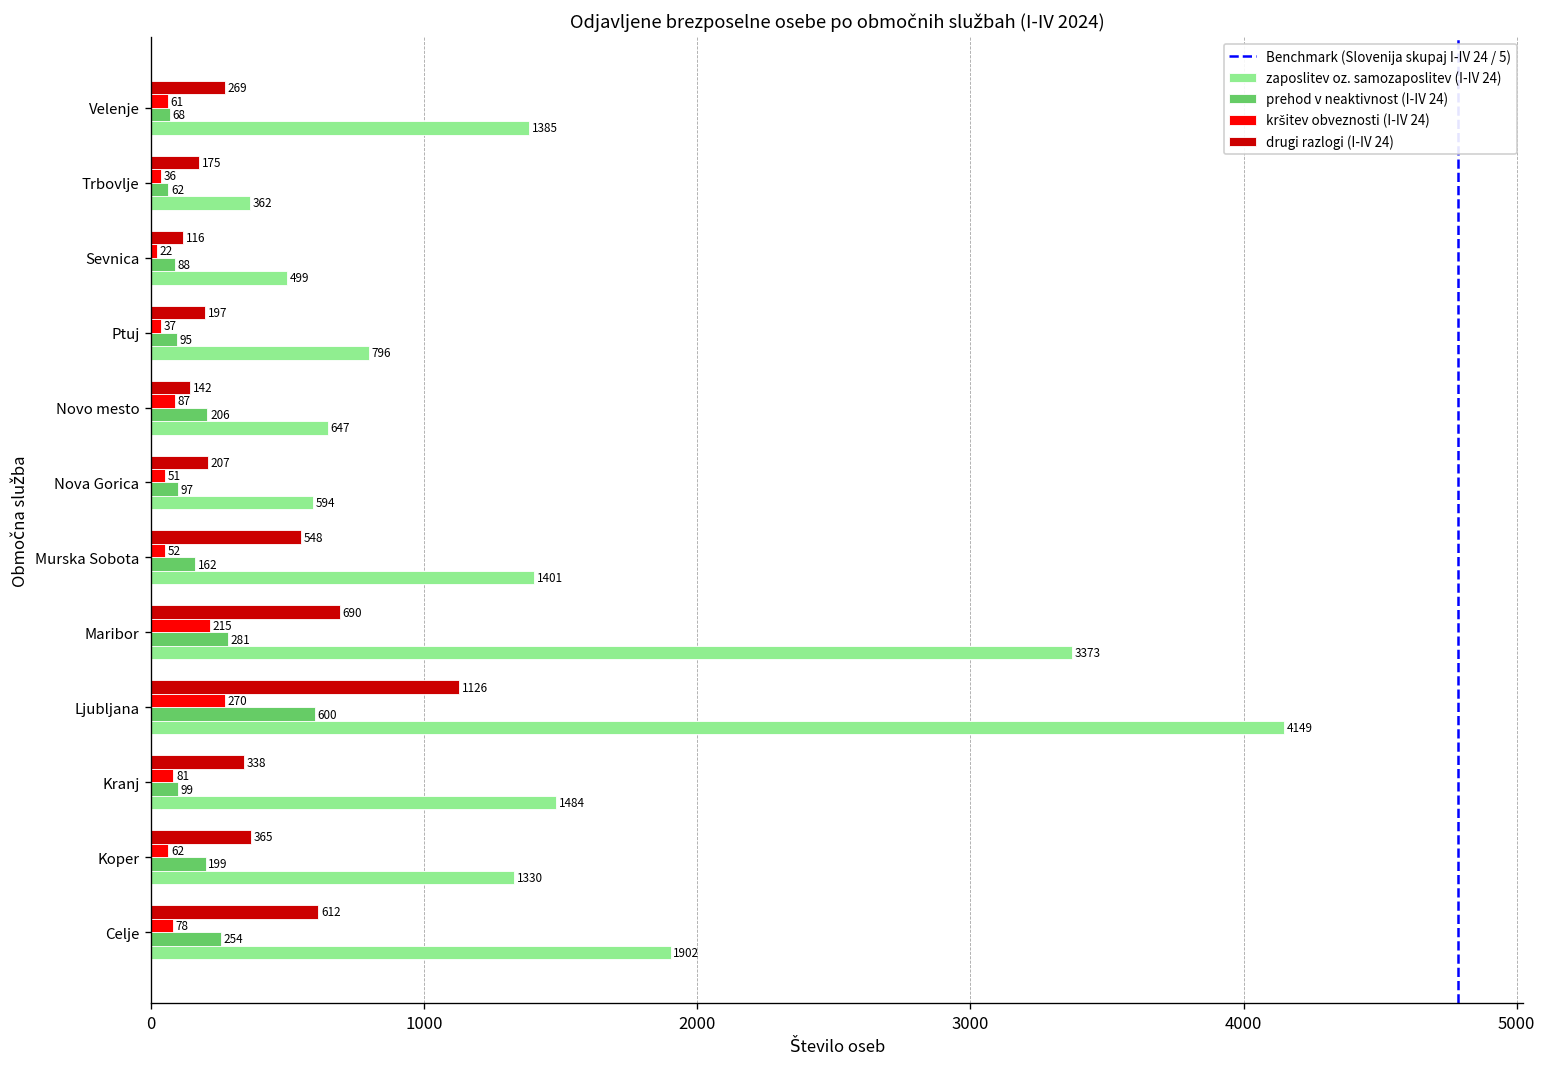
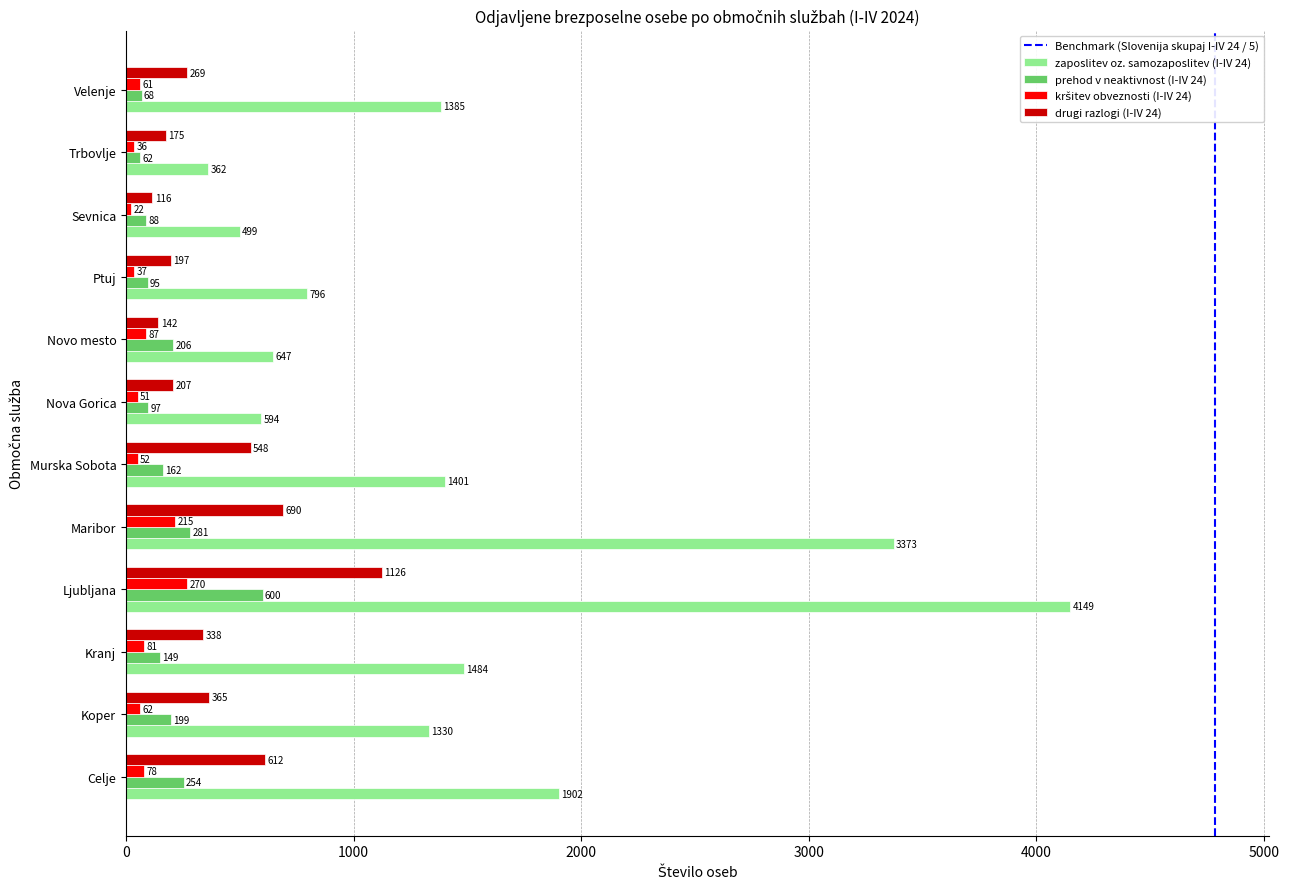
  {
    "zaposlitev oz. samozaposlitev (I-IV 24)": {
      "Velenje": 1385,
      "Trbovlje": 362,
      "Sevnica": 499,
      "Ptuj": 796,
      "Novo mesto": 647,
      "Nova Gorica": 594,
      "Murska Sobota": 1401,
      "Maribor": 3373,
      "Ljubljana": 4149,
      "Kranj": 1484,
      "Koper": 1330,
      "Celje": 1902
    },
    "prehod v neaktivnost (I-IV 24)": {
      "Velenje": 68,
      "Trbovlje": 62,
      "Sevnica": 88,
      "Ptuj": 95,
      "Novo mesto": 206,
      "Nova Gorica": 97,
      "Murska Sobota": 162,
      "Maribor": 281,
      "Ljubljana": 600,
-     "Kranj": 99,
+     "Kranj": 149,
      "Koper": 199,
      "Celje": 254
    }
  }
